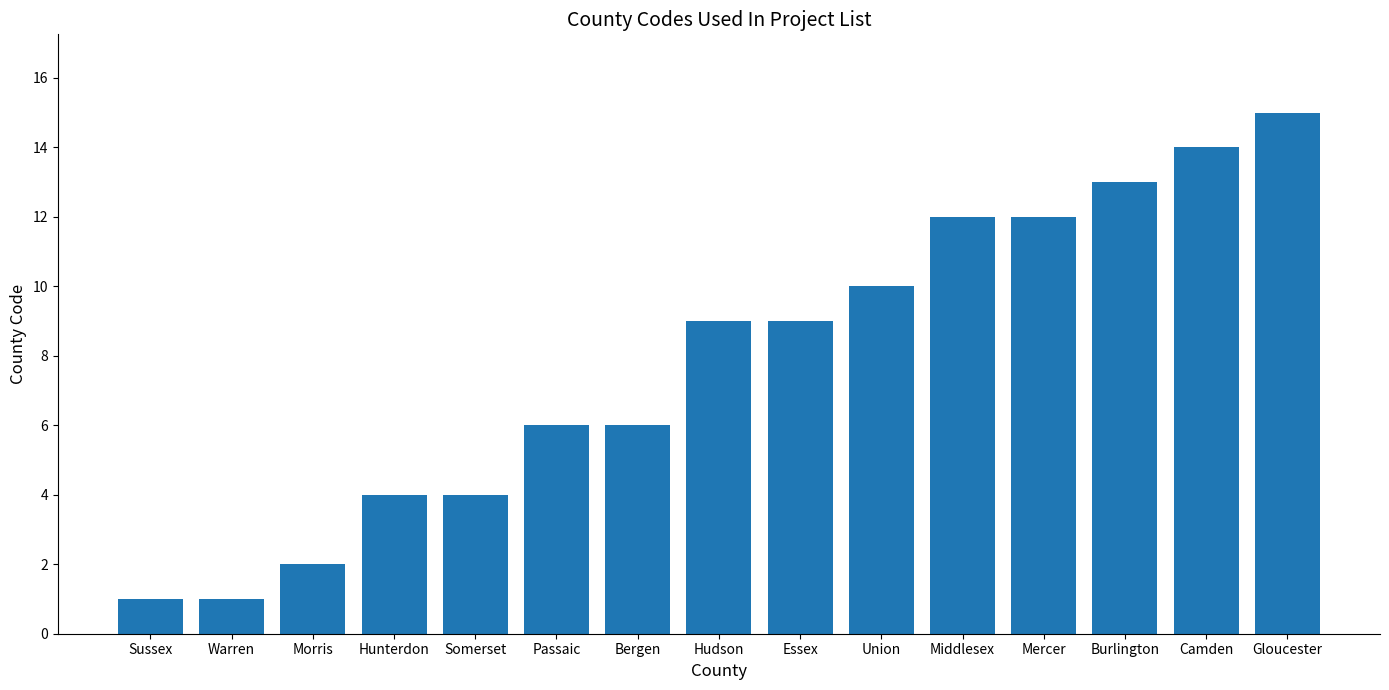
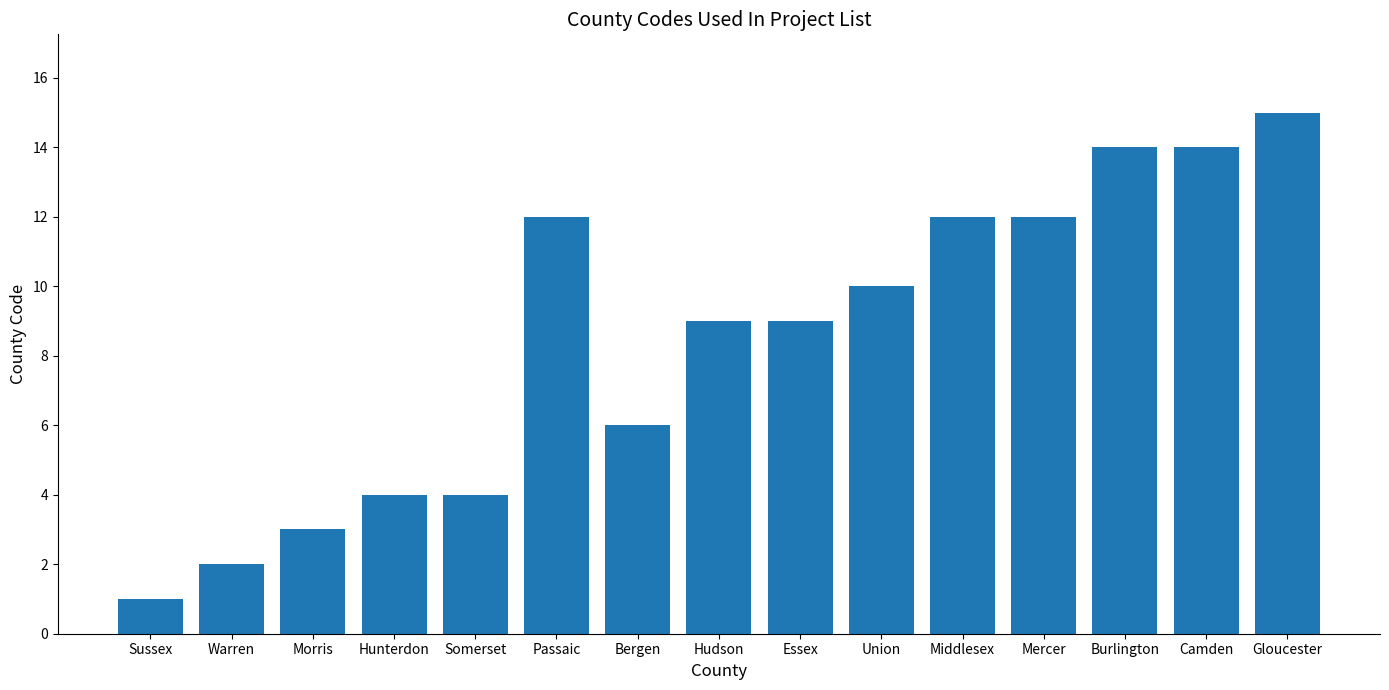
  {
    "Sussex": 1,
-   "Warren": 1,
-   "Morris": 2,
+   "Warren": 2,
+   "Morris": 3,
    "Hunterdon": 4,
    "Somerset": 4,
-   "Passaic": 6,
+   "Passaic": 12,
    "Bergen": 6,
    "Hudson": 9,
    "Essex": 9,
    "Union": 10,
    "Middlesex": 12,
    "Mercer": 12,
-   "Burlington": 13,
+   "Burlington": 14,
    "Camden": 14,
    "Gloucester": 15
  }
